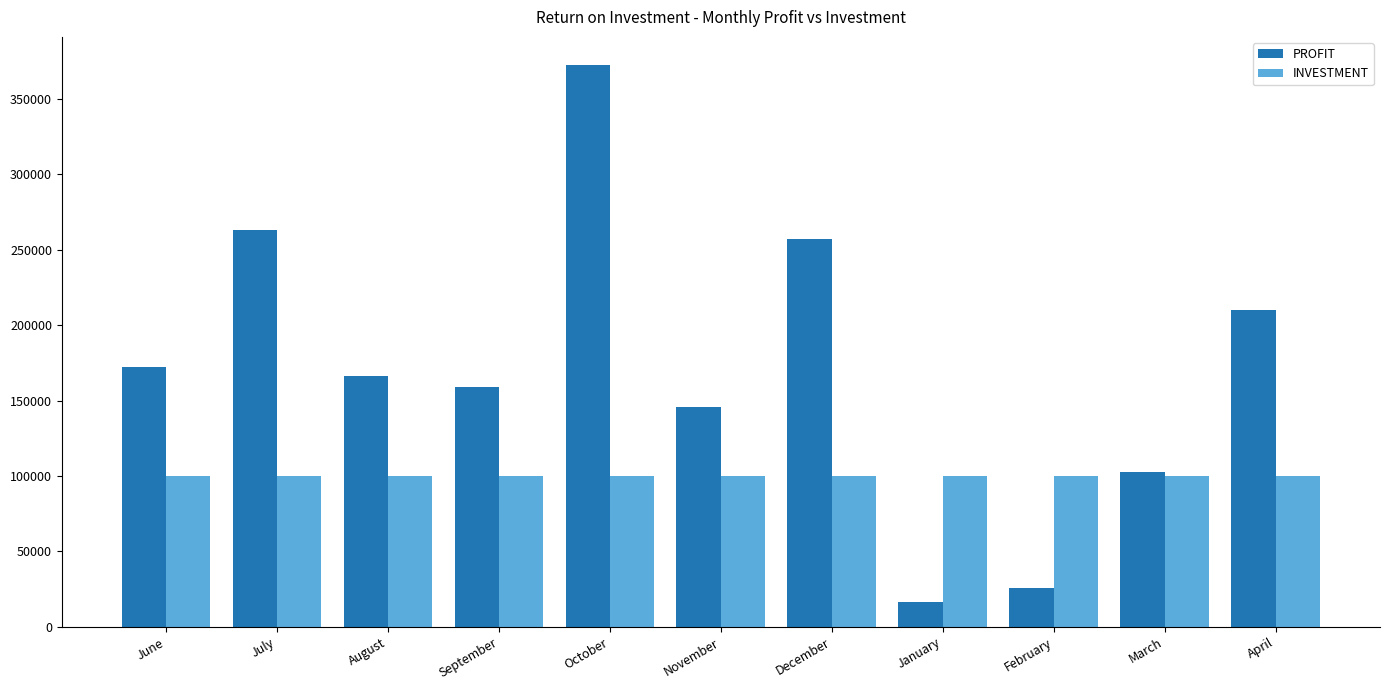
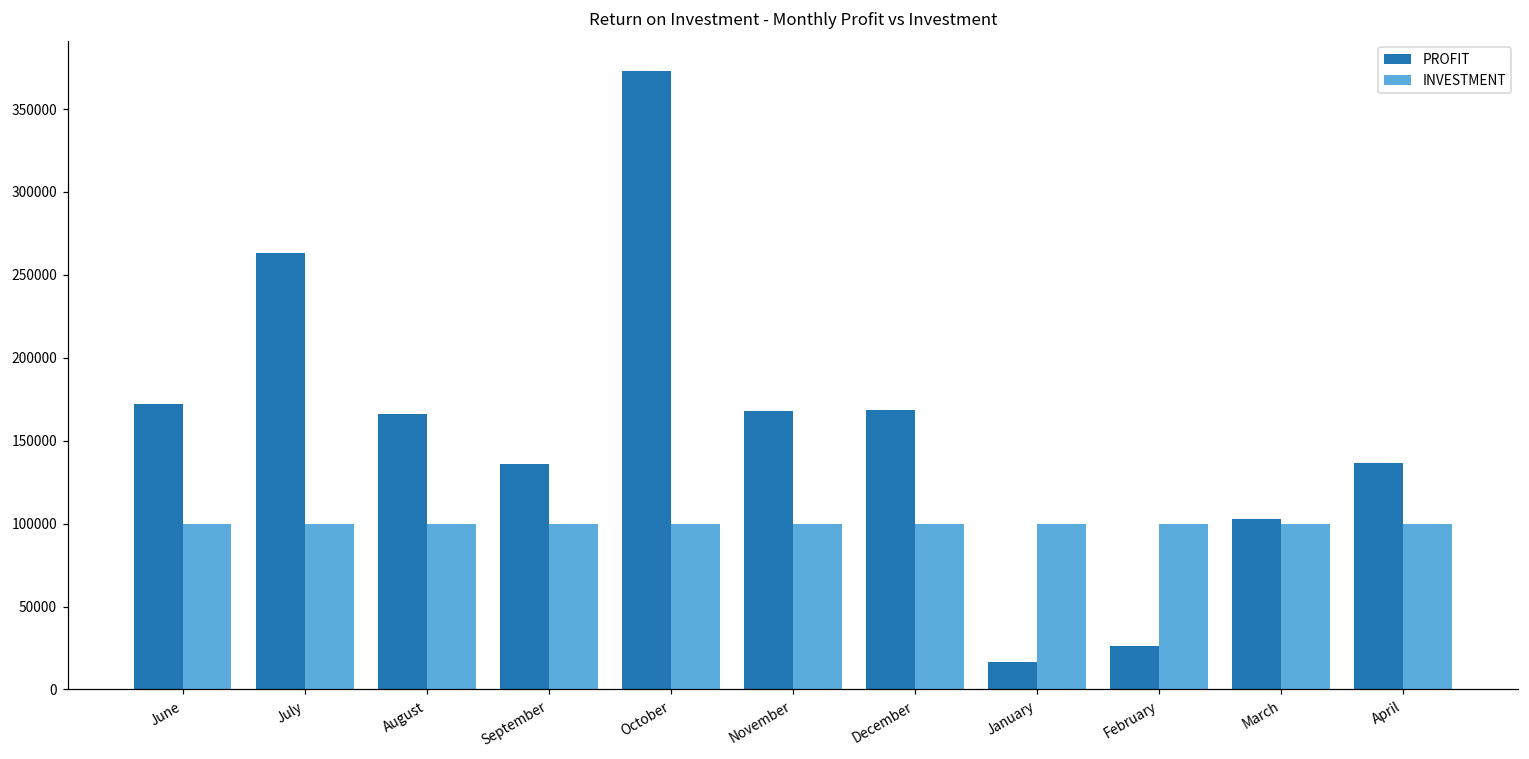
  {
    "PROFIT": {
      "June": 172000,
      "July": 263000,
      "August": 166000,
-     "September": 159000,
+     "September": 136000,
      "October": 373000,
-     "November": 146000,
-     "December": 257000,
+     "November": 168000,
+     "December": 168000,
      "January": 16000,
      "February": 26000,
      "March": 103000,
-     "April": 210000
+     "April": 137000
    },
    "INVESTMENT": {
      "June": 100000,
      "July": 100000,
      "August": 100000,
      "September": 100000,
      "October": 100000,
      "November": 100000,
      "December": 100000,
      "January": 100000,
      "February": 100000,
      "March": 100000,
      "April": 100000
    }
  }
